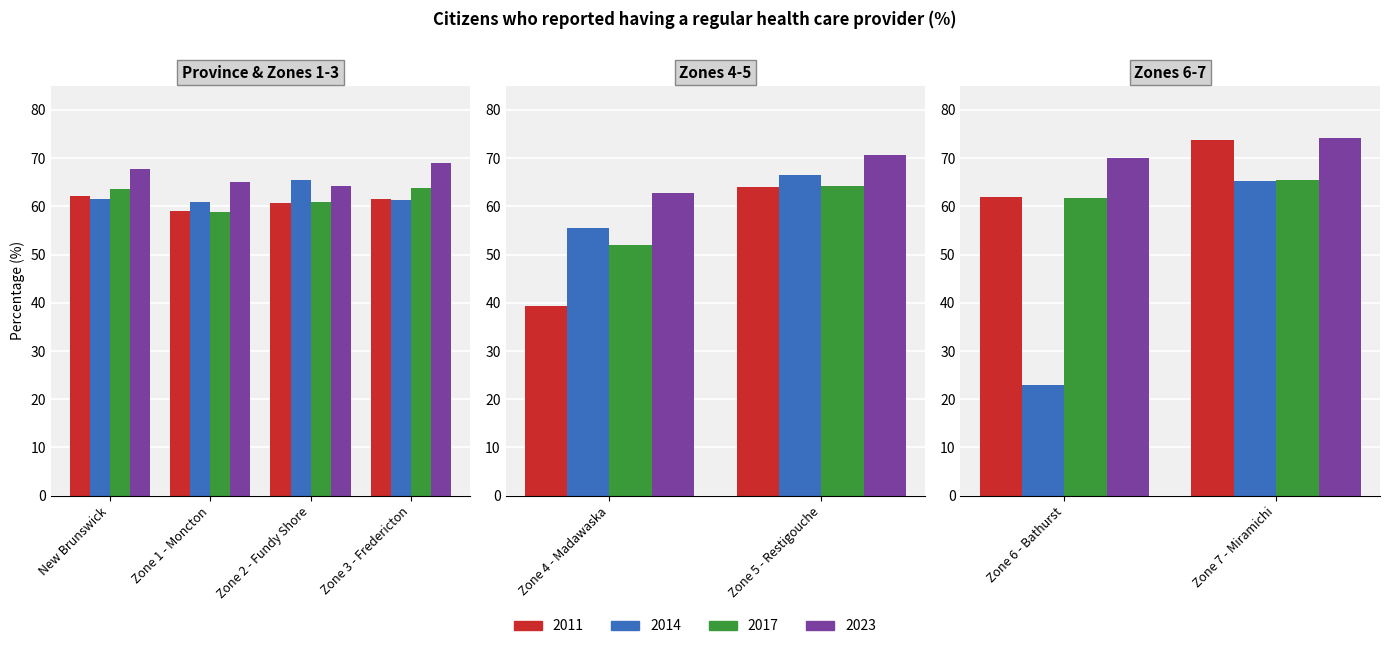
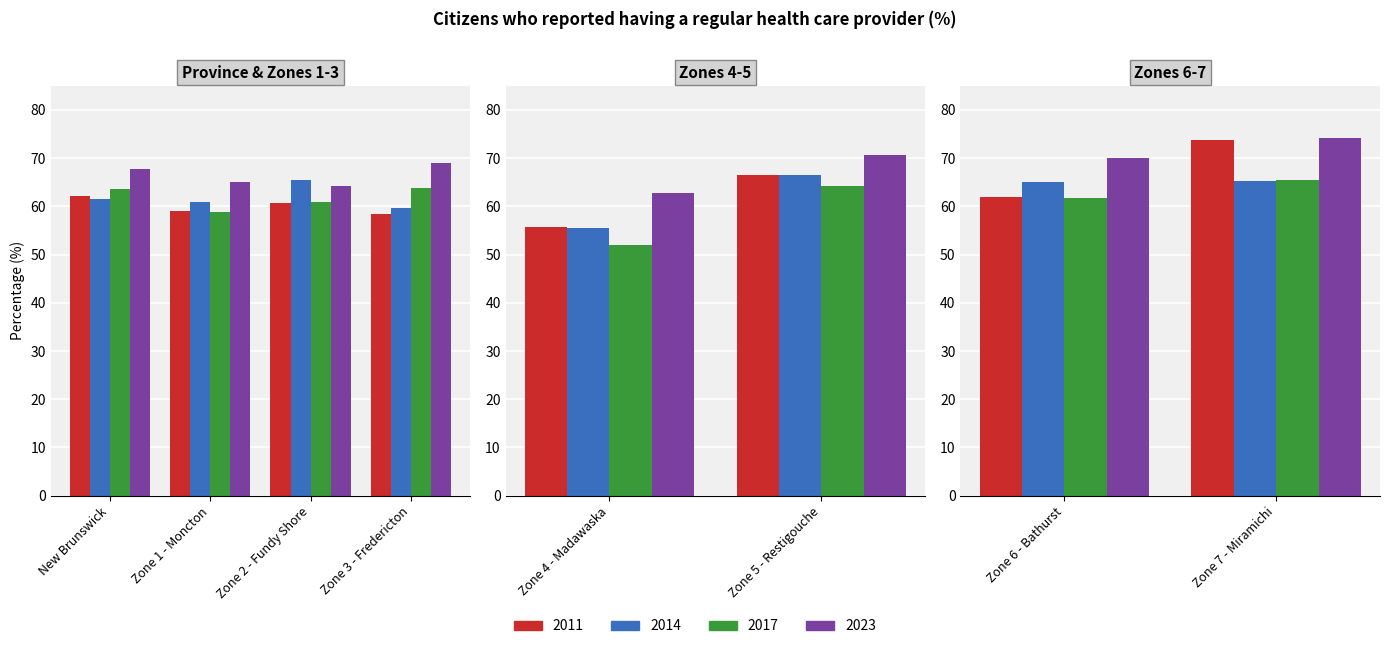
  {
    "Province & Zones 1-3": {
      "2011": {
        "New Brunswick": 62,
        "Zone 1 - Moncton": 59,
        "Zone 2 - Fundy Shore": 61,
-       "Zone 3 - Fredericton": 62
+       "Zone 3 - Fredericton": 58
      },
      "2014": {
        "New Brunswick": 62,
        "Zone 1 - Moncton": 61,
        "Zone 2 - Fundy Shore": 66,
-       "Zone 3 - Fredericton": 61
+       "Zone 3 - Fredericton": 60
      },
      "2017": {
        "New Brunswick": 64,
        "Zone 1 - Moncton": 59,
        "Zone 2 - Fundy Shore": 61,
        "Zone 3 - Fredericton": 64
      },
      "2023": {
        "New Brunswick": 68,
        "Zone 1 - Moncton": 65,
        "Zone 2 - Fundy Shore": 64,
        "Zone 3 - Fredericton": 69
      }
    },
    "Zones 4-5": {
      "2011": {
-       "Zone 4 - Madawaska": 39,
-       "Zone 5 - Restigouche": 64
+       "Zone 4 - Madawaska": 56,
+       "Zone 5 - Restigouche": 66
      },
      "2014": {
        "Zone 4 - Madawaska": 55,
        "Zone 5 - Restigouche": 66
      },
      "2017": {
        "Zone 4 - Madawaska": 52,
        "Zone 5 - Restigouche": 64
      },
      "2023": {
        "Zone 4 - Madawaska": 63,
        "Zone 5 - Restigouche": 71
      }
    },
    "Zones 6-7": {
      "2011": {
        "Zone 6 - Bathurst": 62,
        "Zone 7 - Miramichi": 74
      },
      "2014": {
-       "Zone 6 - Bathurst": 23,
+       "Zone 6 - Bathurst": 65,
        "Zone 7 - Miramichi": 65
      },
      "2017": {
        "Zone 6 - Bathurst": 62,
        "Zone 7 - Miramichi": 66
      },
      "2023": {
        "Zone 6 - Bathurst": 70,
        "Zone 7 - Miramichi": 74
      }
    }
  }
